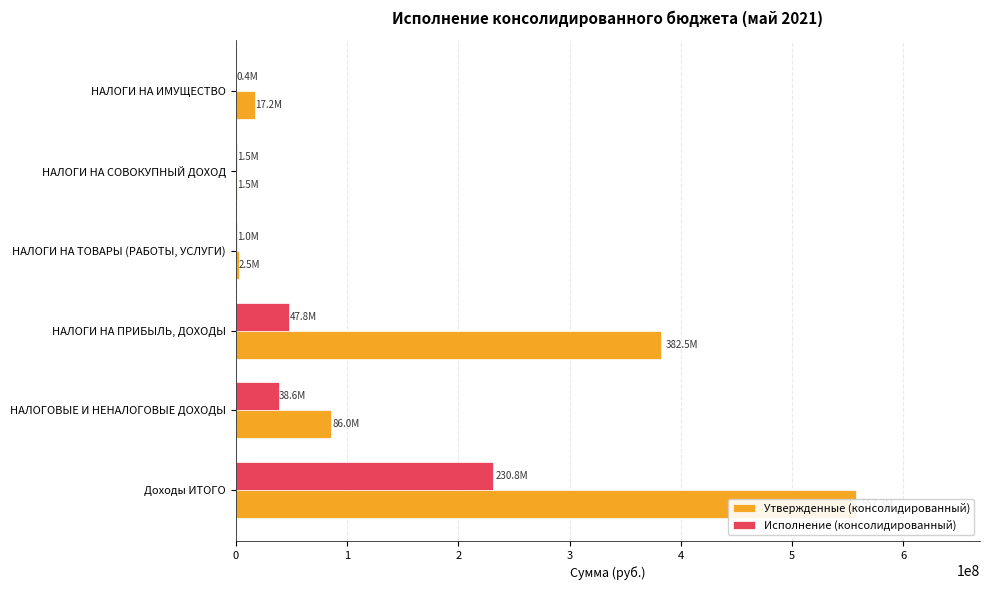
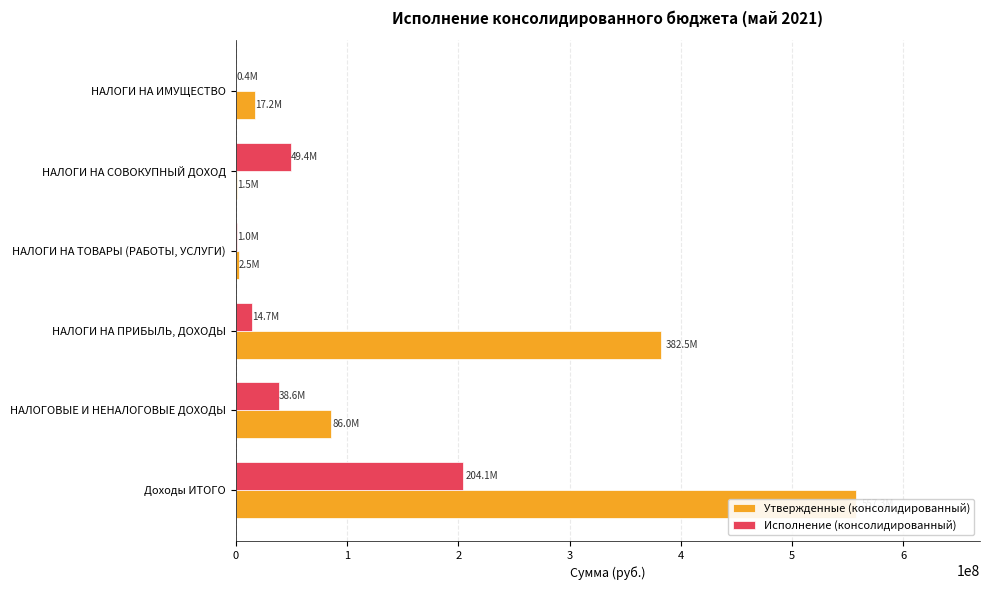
  {
    "Утвержденные (консолидированный)": {
      "НАЛОГИ НА ИМУЩЕСТВО": "17.2M",
      "НАЛОГИ НА СОВОКУПНЫЙ ДОХОД": "1.5M",
      "НАЛОГИ НА ТОВАРЫ (РАБОТЫ, УСЛУГИ)": "2.5M",
      "НАЛОГИ НА ПРИБЫЛЬ, ДОХОДЫ": "382.5M",
      "НАЛОГОВЫЕ И НЕНАЛОГОВЫЕ ДОХОДЫ": "86.0M"
    },
    "Исполнение (консолидированный)": {
      "НАЛОГИ НА ИМУЩЕСТВО": "0.4M",
-     "НАЛОГИ НА СОВОКУПНЫЙ ДОХОД": "1.5M",
+     "НАЛОГИ НА СОВОКУПНЫЙ ДОХОД": "49.4M",
      "НАЛОГИ НА ТОВАРЫ (РАБОТЫ, УСЛУГИ)": "1.0M",
-     "НАЛОГИ НА ПРИБЫЛЬ, ДОХОДЫ": "47.8M",
+     "НАЛОГИ НА ПРИБЫЛЬ, ДОХОДЫ": "14.7M",
      "НАЛОГОВЫЕ И НЕНАЛОГОВЫЕ ДОХОДЫ": "38.6M",
-     "Доходы ИТОГО": "230.8M"
+     "Доходы ИТОГО": "204.1M"
    }
  }
